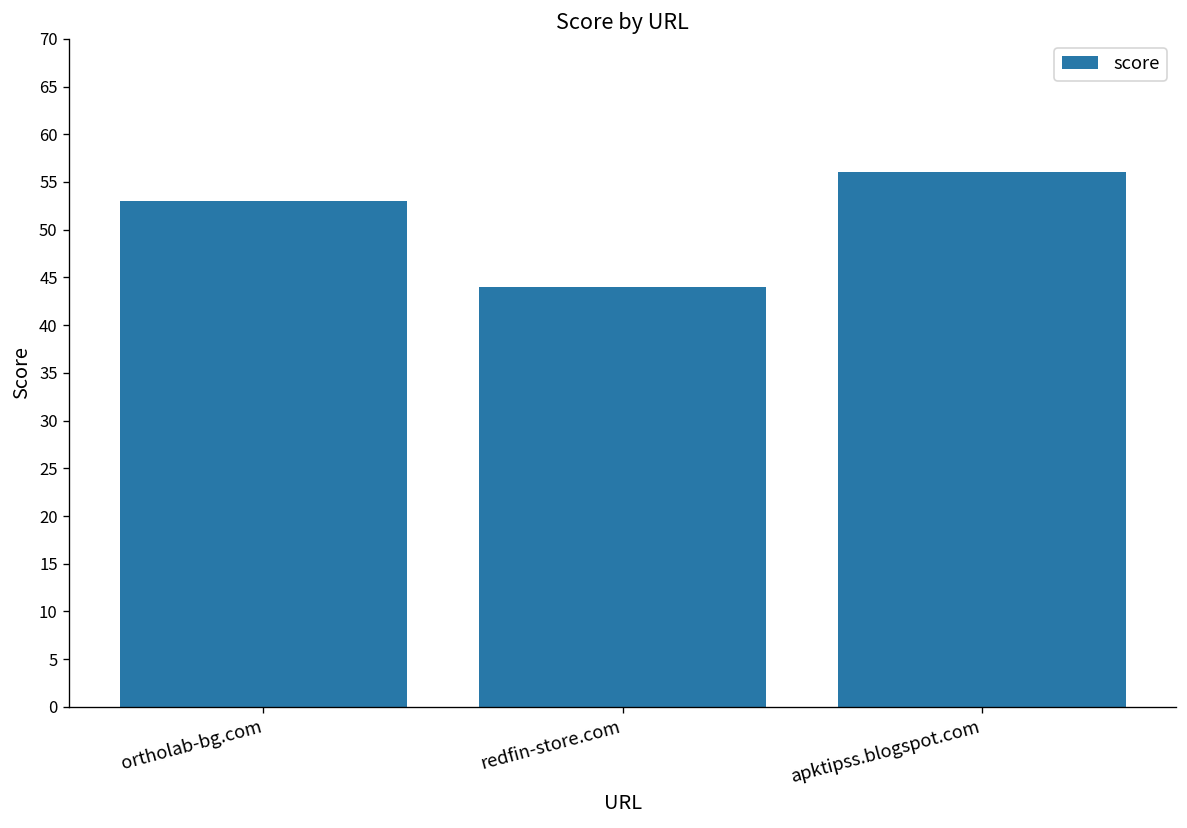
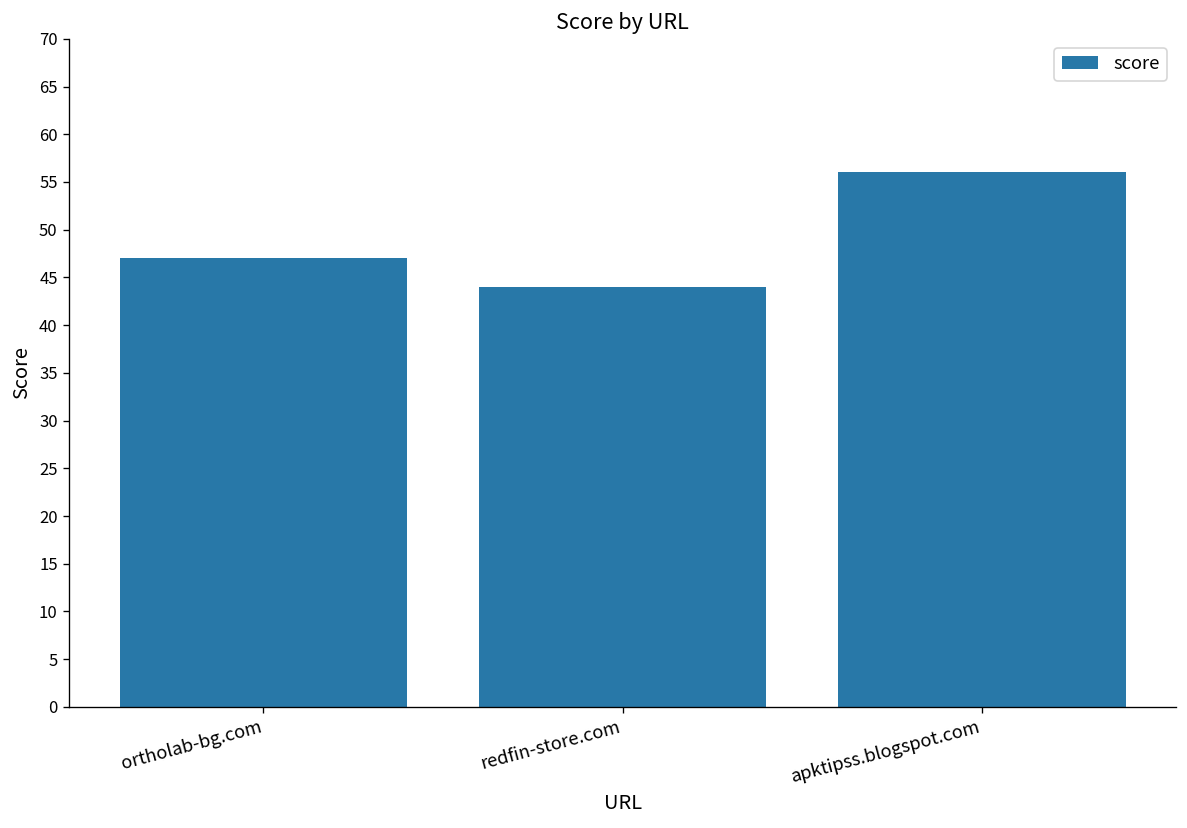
  {
-   "ortholab-bg.com": 53,
+   "ortholab-bg.com": 47,
    "redfin-store.com": 44,
    "apktipss.blogspot.com": 56
  }
